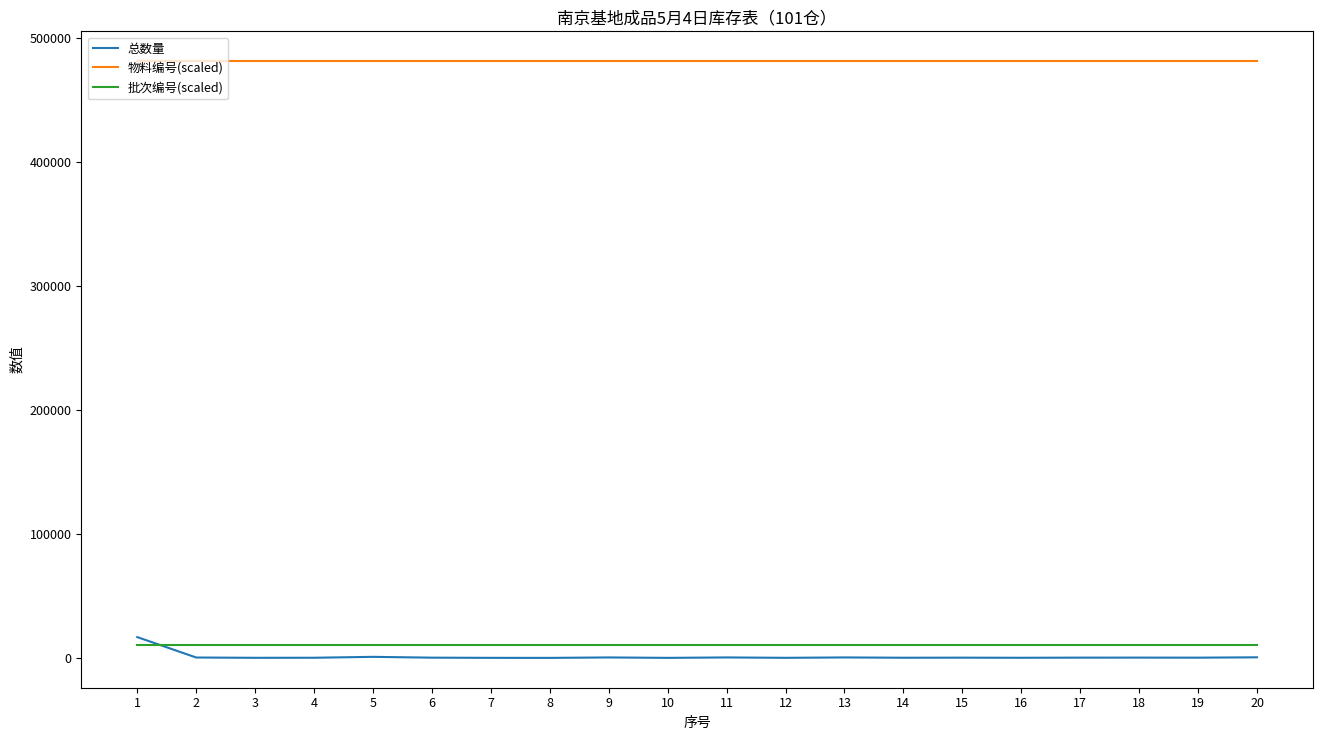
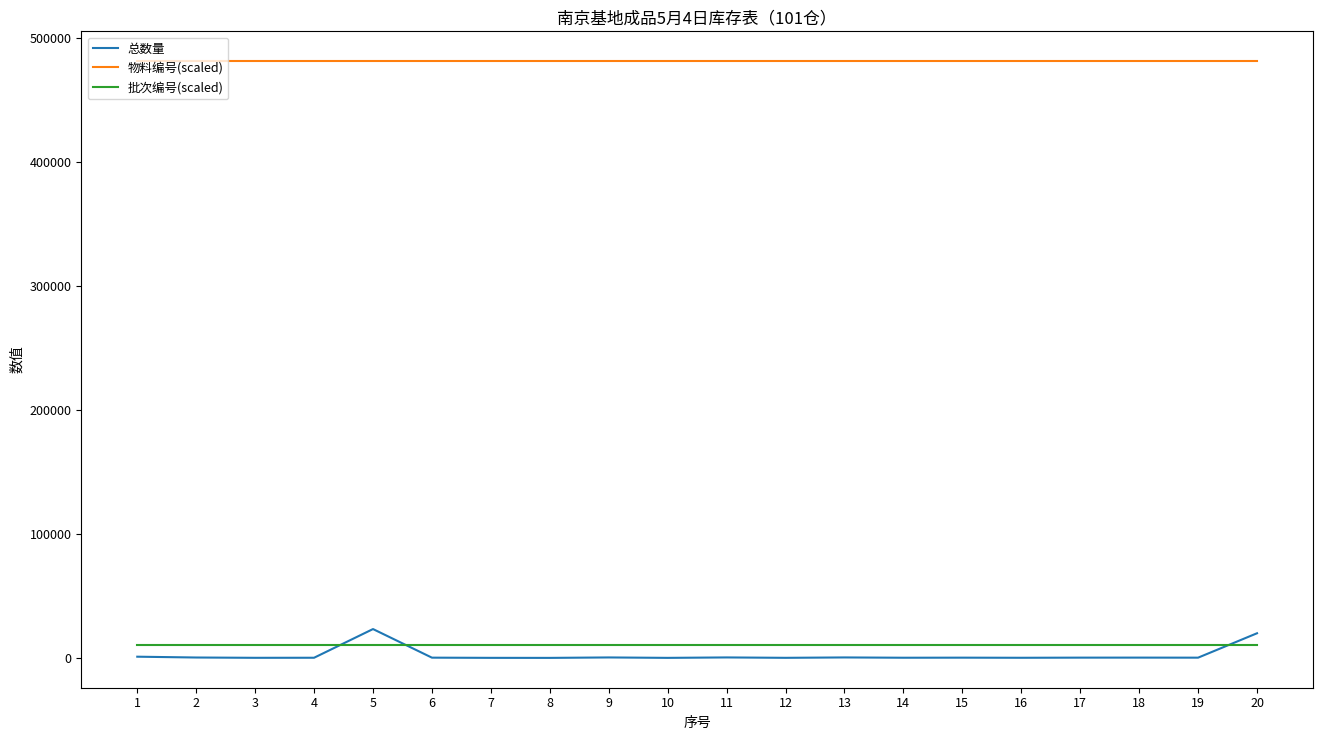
  {
    "总数量": {
-     "1": 17000,
+     "1": 1000,
      "2": 0,
      "3": 0,
      "4": 0,
-     "5": 1000,
+     "5": 23000,
      "6": 0,
      "7": 0,
      "8": 0,
      "9": 0,
      "10": 0,
      "11": 0,
      "12": 0,
      "13": 0,
      "14": 0,
      "15": 0,
      "16": 0,
      "17": 0,
      "18": 0,
      "19": 0,
-     "20": 0
+     "20": 20000
    },
    "物料编号(scaled)": {
      "3": 482000,
      "4": 482000,
      "5": 482000,
      "6": 482000,
      "7": 482000,
      "8": 482000,
      "9": 482000,
      "10": 482000,
      "11": 482000,
      "12": 482000,
      "13": 482000,
      "14": 482000,
      "15": 482000,
      "16": 482000,
      "17": 482000,
      "18": 482000,
      "19": 482000,
      "20": 482000
    },
    "批次编号(scaled)": {
      "1": 10000,
      "2": 10000,
      "3": 10000,
      "4": 10000,
      "5": 10000,
      "6": 10000,
      "7": 10000,
      "8": 10000,
      "9": 10000,
      "10": 10000,
      "11": 10000,
      "12": 10000,
      "13": 10000,
      "14": 10000,
      "15": 10000,
      "16": 10000,
      "17": 10000,
      "18": 10000,
      "19": 10000,
      "20": 10000
    }
  }
